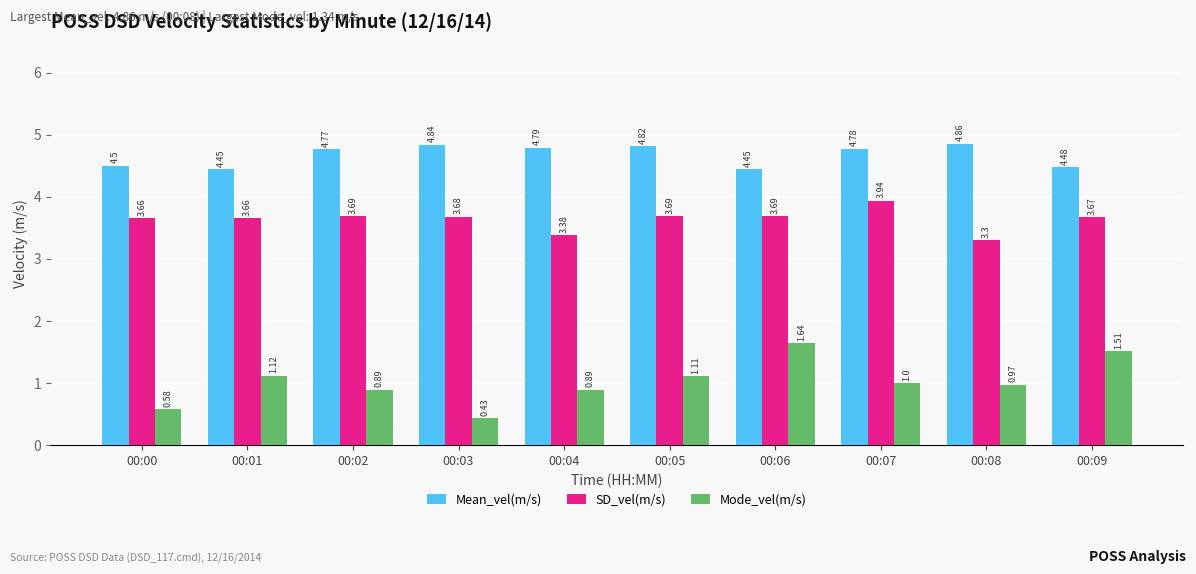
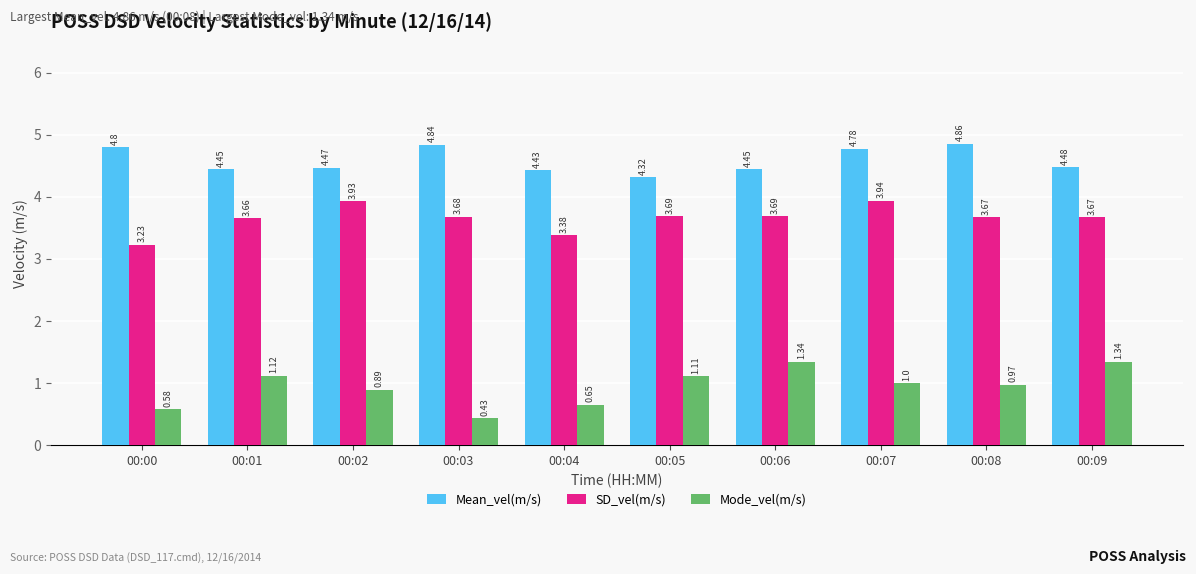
  {
    "Mean_vel(m/s)": {
-     "00:00": 4.5,
+     "00:00": 4.8,
      "00:01": 4.45,
-     "00:02": 4.77,
+     "00:02": 4.47,
      "00:03": 4.84,
-     "00:04": 4.79,
-     "00:05": 4.82,
+     "00:04": 4.43,
+     "00:05": 4.32,
      "00:06": 4.45,
      "00:07": 4.78,
      "00:08": 4.86,
      "00:09": 4.48
    },
    "SD_vel(m/s)": {
-     "00:00": 3.66,
+     "00:00": 3.23,
      "00:01": 3.66,
-     "00:02": 3.69,
+     "00:02": 3.93,
      "00:03": 3.68,
      "00:04": 3.38,
      "00:05": 3.69,
      "00:06": 3.69,
      "00:07": 3.94,
-     "00:08": 3.3,
+     "00:08": 3.67,
      "00:09": 3.67
    },
    "Mode_vel(m/s)": {
      "00:00": 0.58,
      "00:01": 1.12,
      "00:02": 0.89,
      "00:03": 0.43,
-     "00:04": 0.89,
+     "00:04": 0.65,
      "00:05": 1.11,
-     "00:06": 1.64,
+     "00:06": 1.34,
      "00:07": 1.0,
      "00:08": 0.97,
-     "00:09": 1.51
+     "00:09": 1.34
    }
  }
